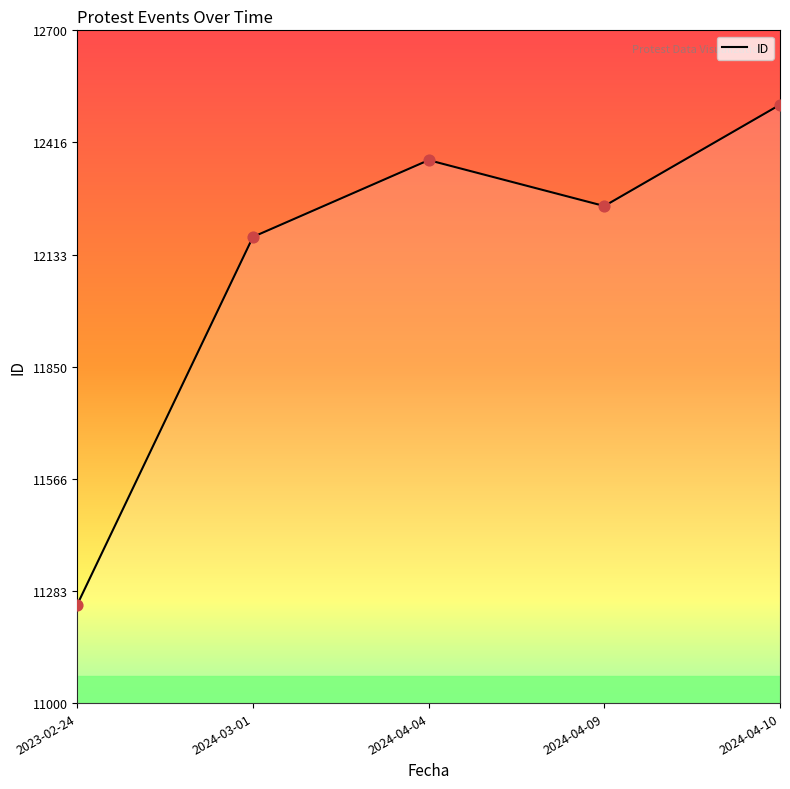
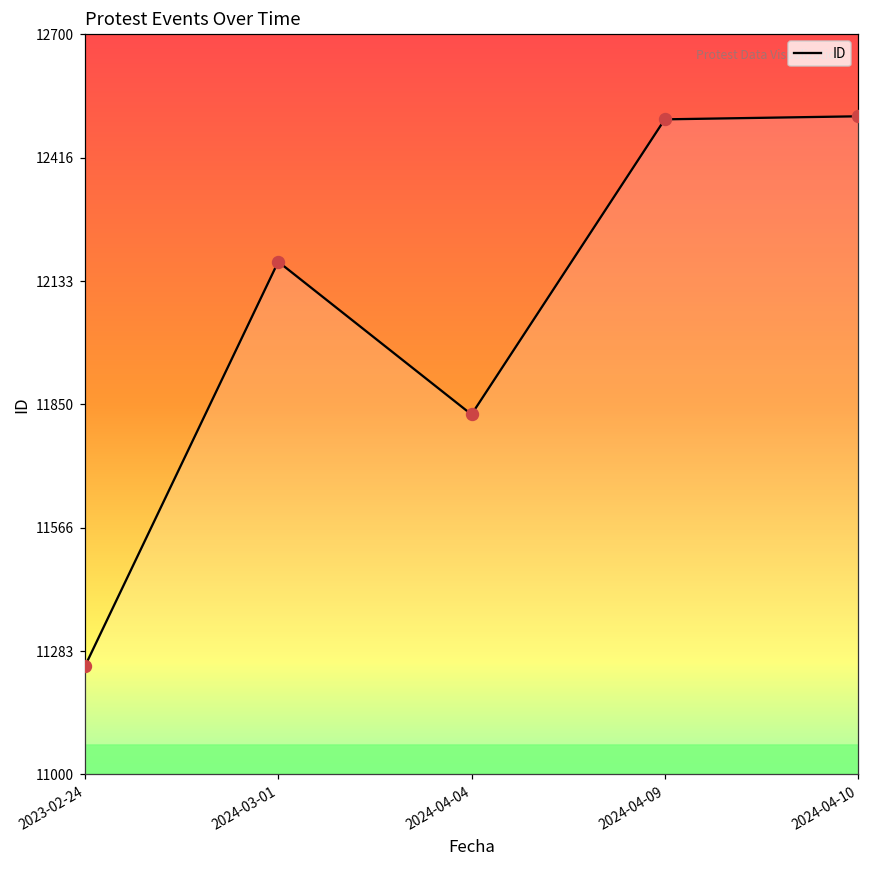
  {
    "2023-02-24": 11250,
    "2024-03-01": 12180,
-   "2024-04-04": 12370,
-   "2024-04-09": 12260,
+   "2024-04-04": 11830,
+   "2024-04-09": 12510,
    "2024-04-10": 12510
  }
